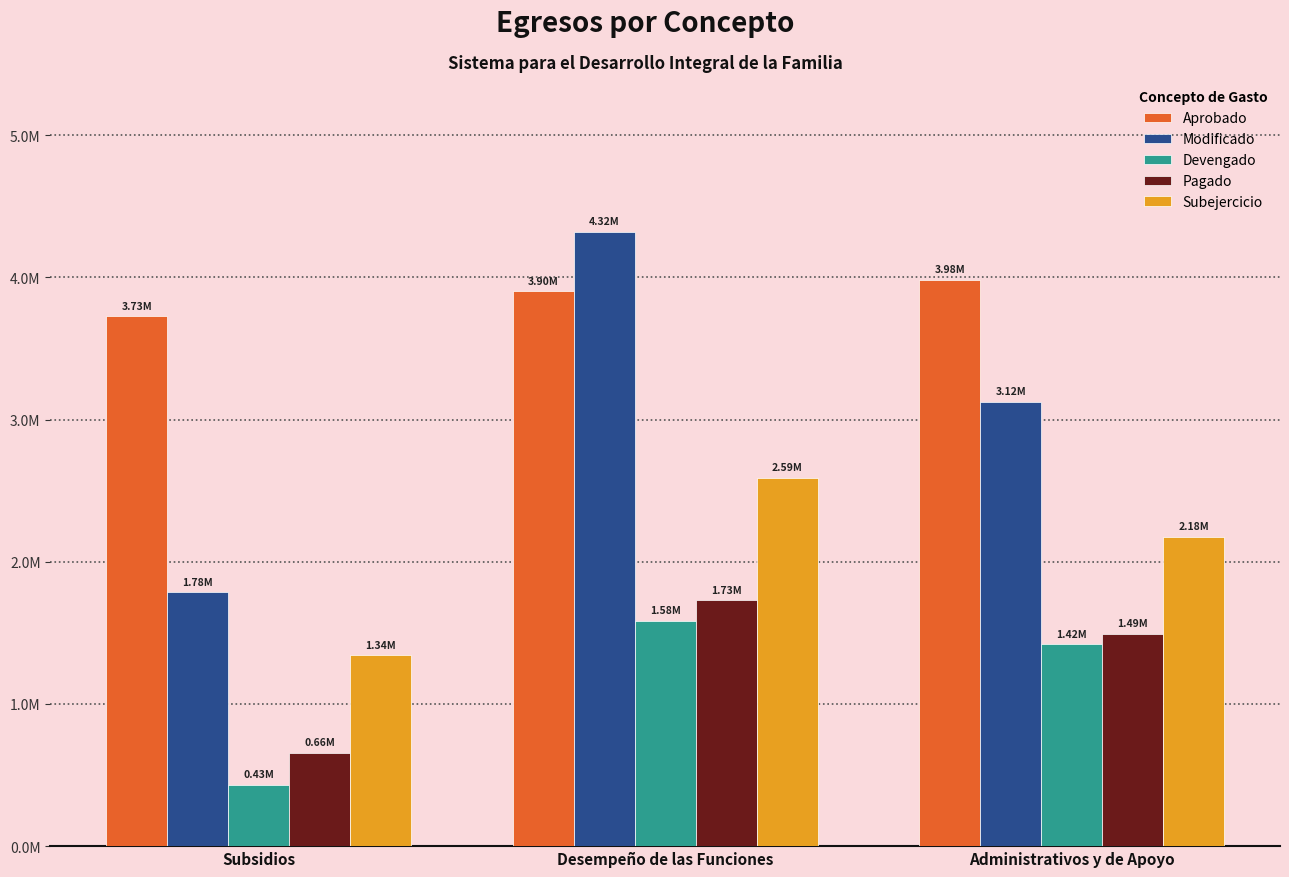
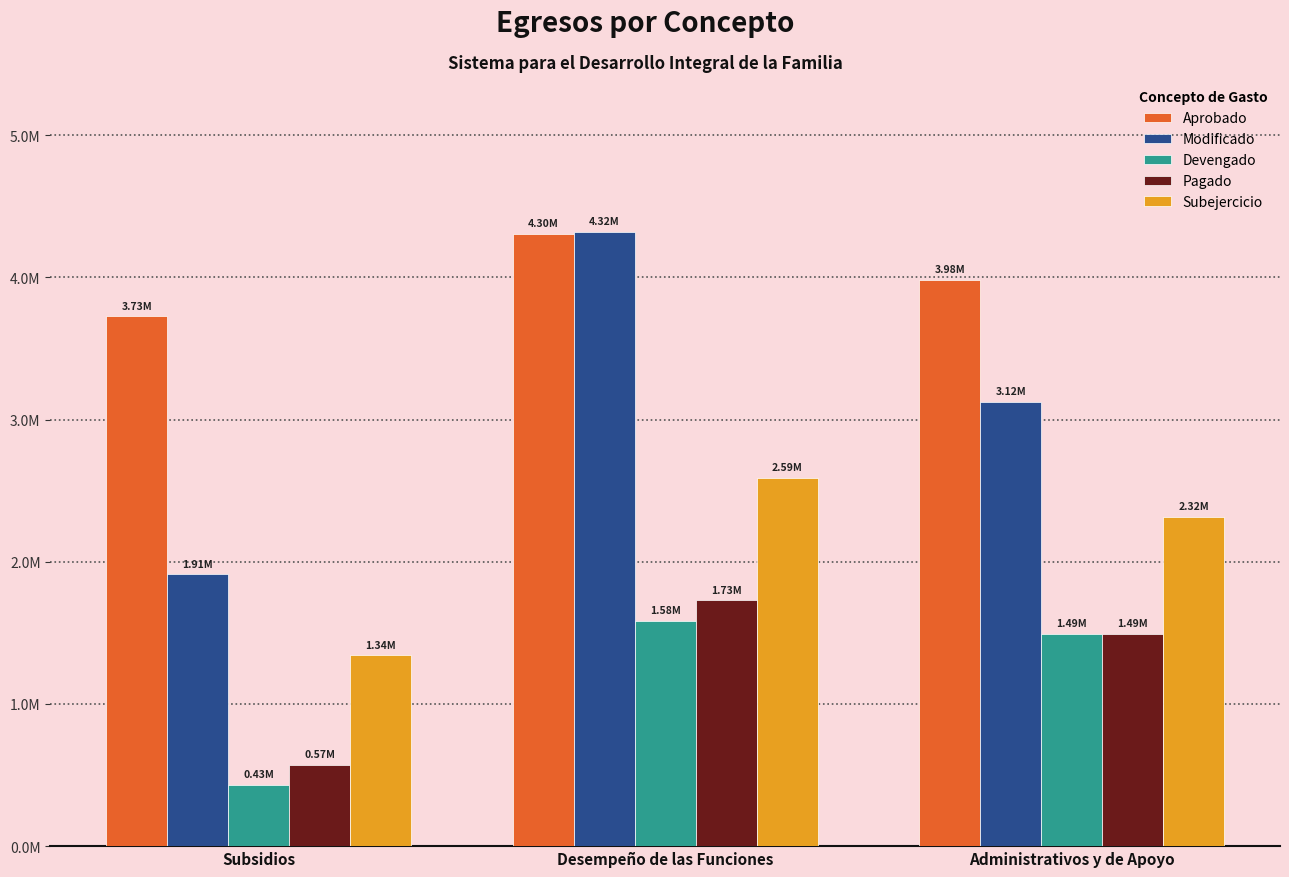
  {
    "Aprobado": {
      "Subsidios": "3.73M",
-     "Desempeño de las Funciones": "3.90M",
+     "Desempeño de las Funciones": "4.30M",
      "Administrativos y de Apoyo": "3.98M"
    },
    "Modificado": {
-     "Subsidios": "1.78M",
+     "Subsidios": "1.91M",
      "Desempeño de las Funciones": "4.32M",
      "Administrativos y de Apoyo": "3.12M"
    },
    "Devengado": {
      "Subsidios": "0.43M",
      "Desempeño de las Funciones": "1.58M",
-     "Administrativos y de Apoyo": "1.42M"
+     "Administrativos y de Apoyo": "1.49M"
    },
    "Pagado": {
-     "Subsidios": "0.66M",
+     "Subsidios": "0.57M",
      "Desempeño de las Funciones": "1.73M",
      "Administrativos y de Apoyo": "1.49M"
    },
    "Subejercicio": {
      "Subsidios": "1.34M",
      "Desempeño de las Funciones": "2.59M",
-     "Administrativos y de Apoyo": "2.18M"
+     "Administrativos y de Apoyo": "2.32M"
    }
  }
